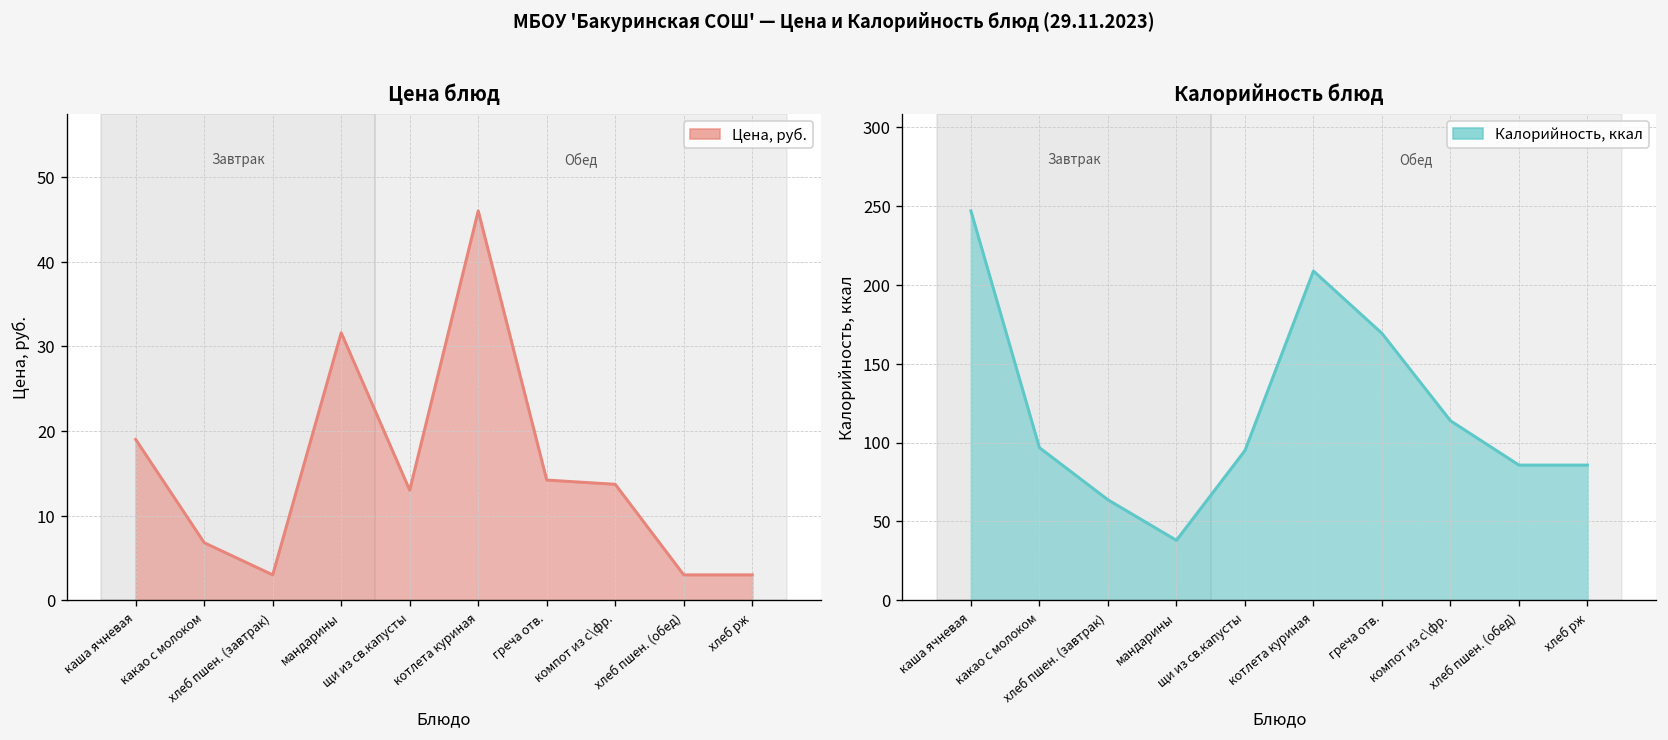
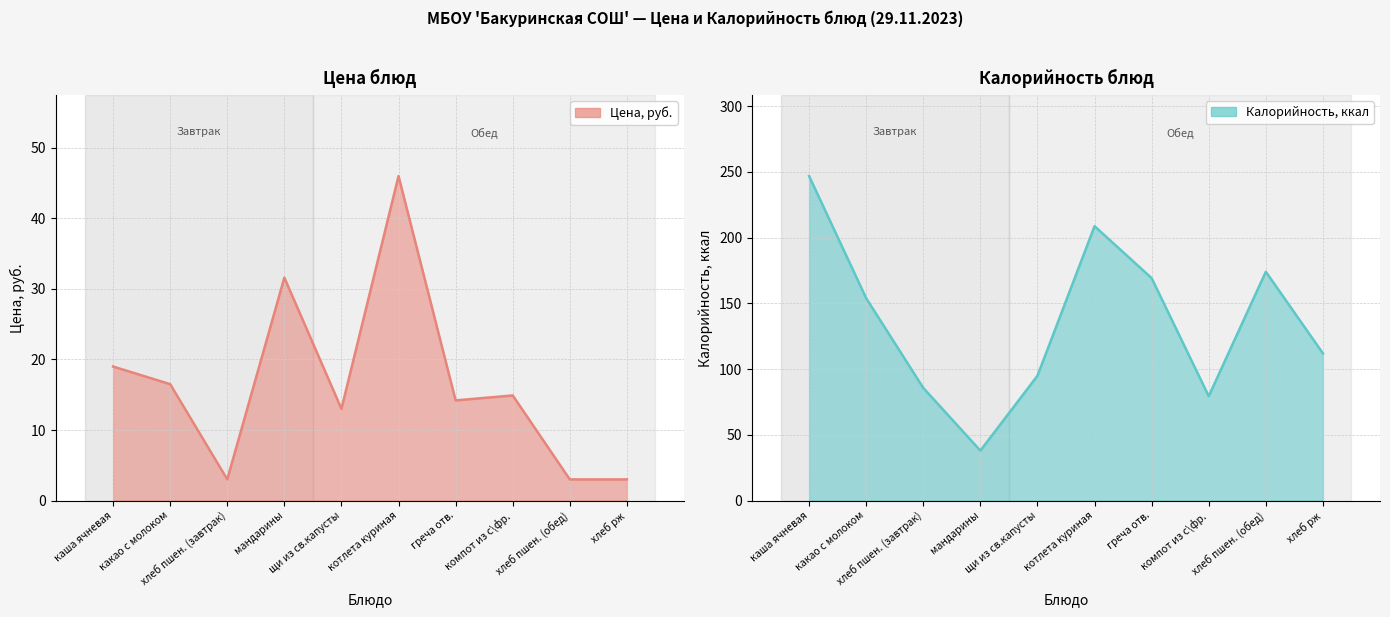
  {
    "Цена блюд": {
      "каша ячневая": 19,
-     "какао с молоком": 7,
+     "какао с молоком": 17,
      "хлеб пшен. (завтрак)": 3,
      "мандарины": 32,
      "щи из св.капусты": 13,
      "котлета куриная": 46,
      "греча отв.": 14,
-     "компот из с\\фр.": 14,
+     "компот из с\\фр.": 15,
      "хлеб пшен. (обед)": 3,
      "хлеб рж": 3
    },
    "Калорийность блюд": {
      "каша ячневая": 247,
-     "какао с молоком": 97,
-     "хлеб пшен. (завтрак)": 64,
+     "какао с молоком": 154,
+     "хлеб пшен. (завтрак)": 86,
      "мандарины": 38,
      "щи из св.капусты": 95,
      "котлета куриная": 209,
      "греча отв.": 169,
-     "компот из с\\фр.": 114,
-     "хлеб пшен. (обед)": 86,
-     "хлеб рж": 86
+     "компот из с\\фр.": 79,
+     "хлеб пшен. (обед)": 174,
+     "хлеб рж": 112
    }
  }
